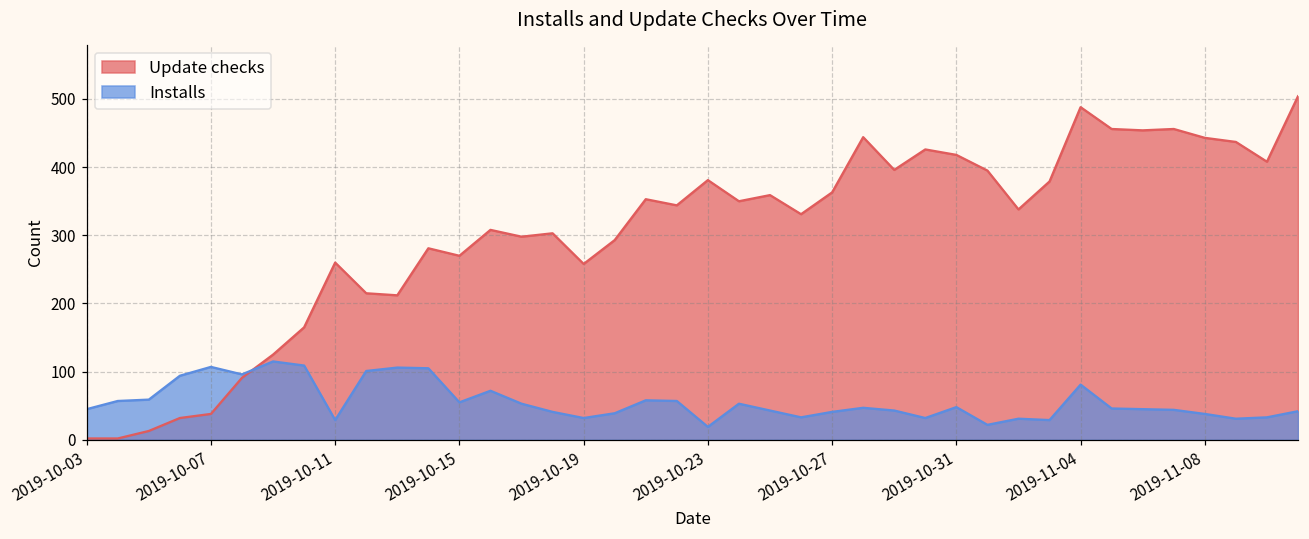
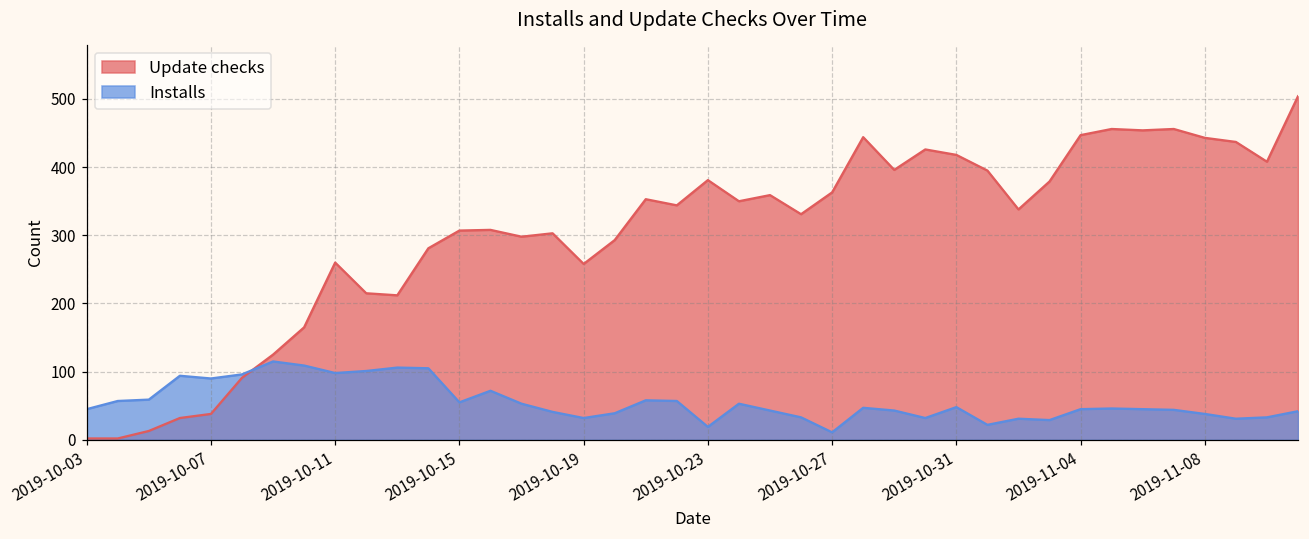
  {
    "Update checks": {
      "2019-10-03": 0,
      "2019-10-07": 40,
      "2019-10-11": 260,
-     "2019-10-15": 270,
+     "2019-10-15": 310,
      "2019-10-19": 260,
      "2019-10-23": 380,
      "2019-10-27": 360,
      "2019-10-31": 420,
-     "2019-11-04": 490,
+     "2019-11-04": 450,
      "2019-11-08": 440
    },
    "Installs": {
      "2019-10-03": 50,
-     "2019-10-07": 110,
-     "2019-10-11": 30,
+     "2019-10-07": 90,
+     "2019-10-11": 100,
      "2019-10-15": 60,
      "2019-10-19": 30,
      "2019-10-23": 20,
-     "2019-10-27": 40,
+     "2019-10-27": 10,
      "2019-10-31": 50,
-     "2019-11-04": 80,
+     "2019-11-04": 50,
      "2019-11-08": 40
    }
  }
